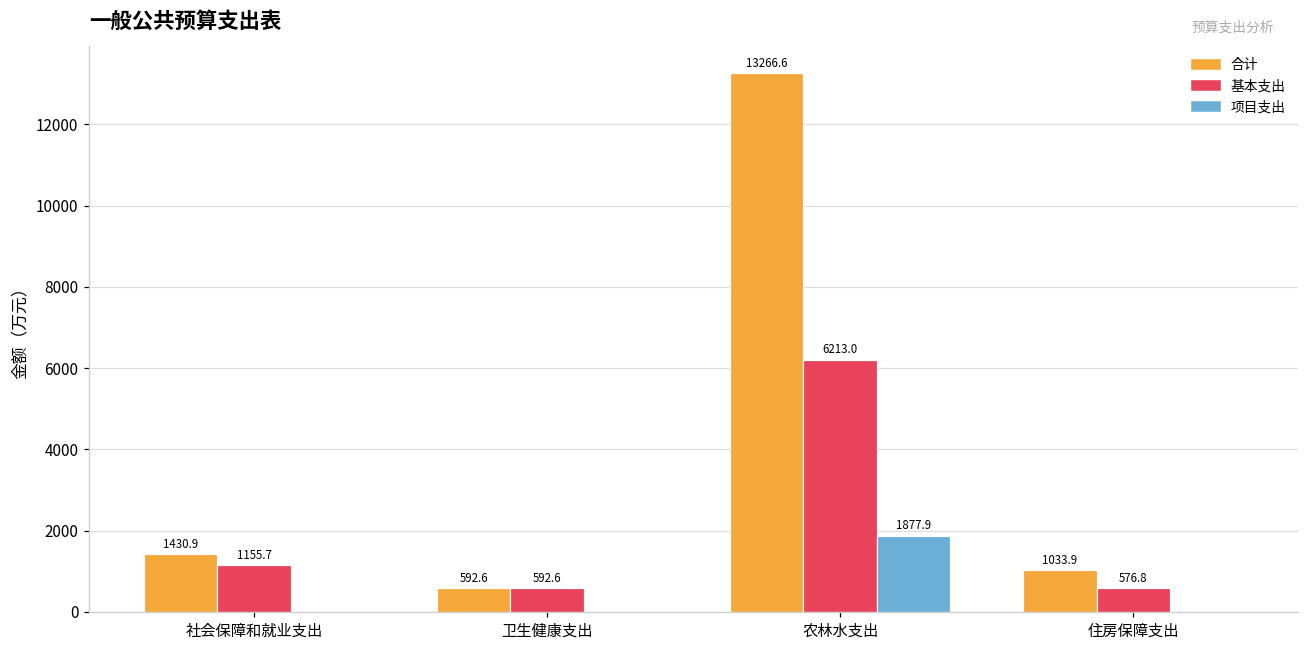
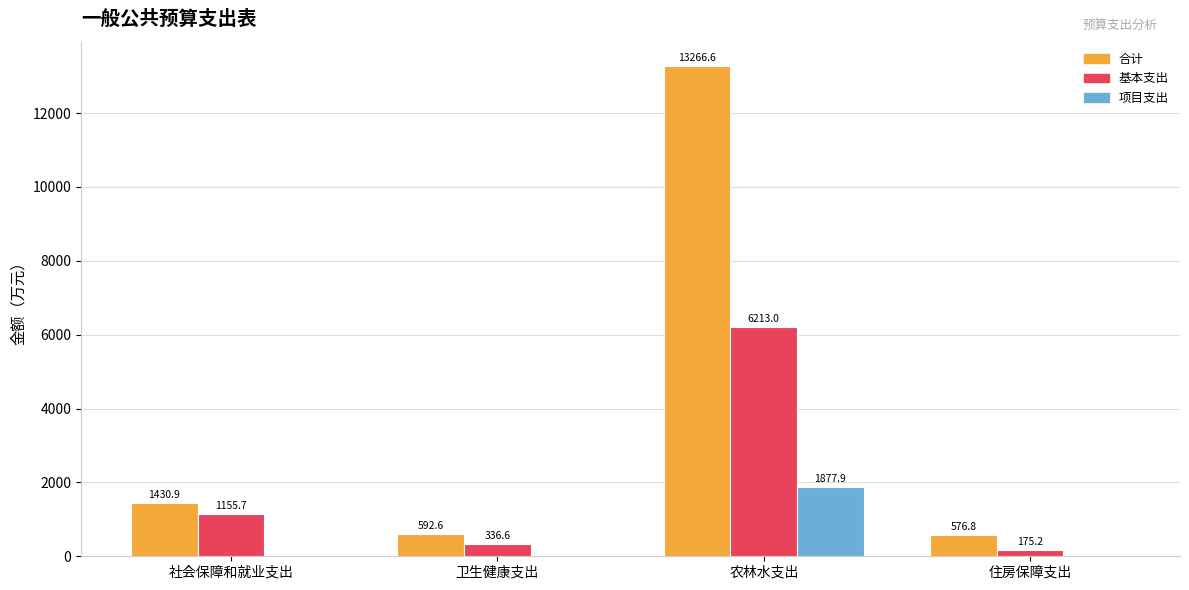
  {
    "合计": {
      "社会保障和就业支出": 1430.9,
      "卫生健康支出": 592.6,
      "农林水支出": 13266.6,
-     "住房保障支出": 1033.9
+     "住房保障支出": 576.8
    },
    "基本支出": {
      "社会保障和就业支出": 1155.7,
-     "卫生健康支出": 592.6,
+     "卫生健康支出": 336.6,
      "农林水支出": 6213.0,
-     "住房保障支出": 576.8
+     "住房保障支出": 175.2
    },
    "项目支出": {
      "农林水支出": 1877.9
    }
  }
